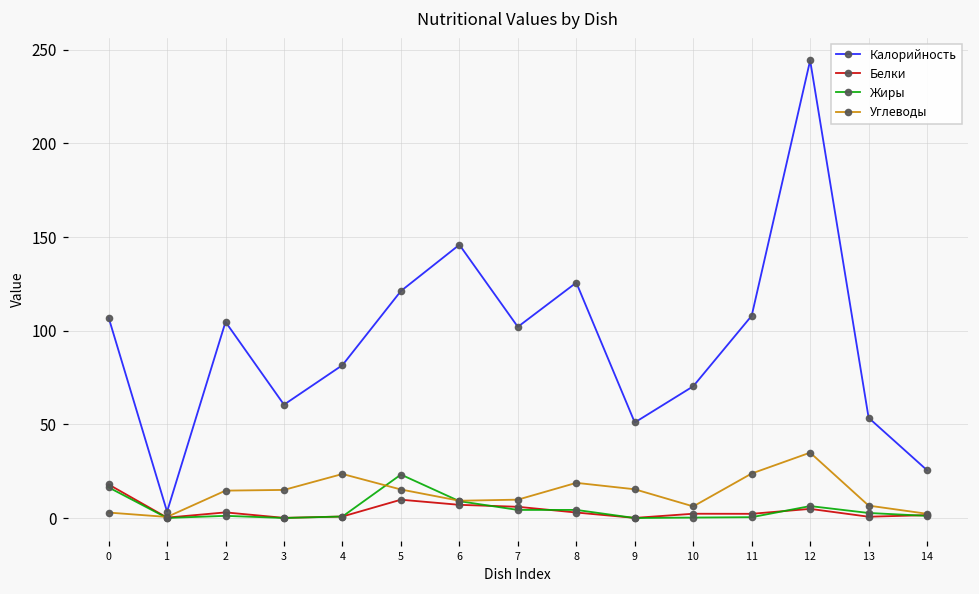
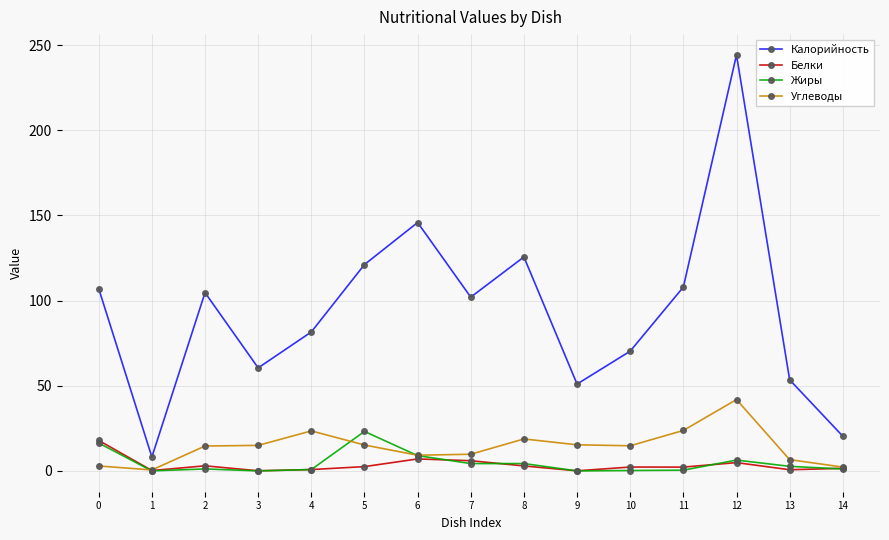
  {
    "Калорийность": {
      "0": 107,
-     "1": 3,
+     "1": 8,
      "2": 105,
      "3": 61,
      "4": 82,
      "5": 121,
      "6": 146,
      "7": 102,
      "8": 126,
      "9": 51,
      "10": 70,
      "11": 108,
      "12": 244,
      "13": 54,
-     "14": 26
+     "14": 20
    },
    "Белки": {
      "0": 18,
      "2": 3,
-     "5": 10,
+     "5": 3,
      "6": 7,
      "7": 6,
      "10": 2,
      "11": 2,
      "13": 1
    },
    "Жиры": {
      "0": 16,
      "2": 1,
      "5": 23,
      "7": 4,
      "10": 0,
      "11": 0,
      "13": 3
    },
    "Углеводы": {
      "0": 3,
      "2": 15,
      "3": 15,
      "4": 24,
      "5": 15,
      "7": 10,
      "8": 19,
      "9": 15,
-     "10": 6,
+     "10": 15,
      "11": 24,
-     "12": 35,
+     "12": 42,
      "13": 7
    }
  }
